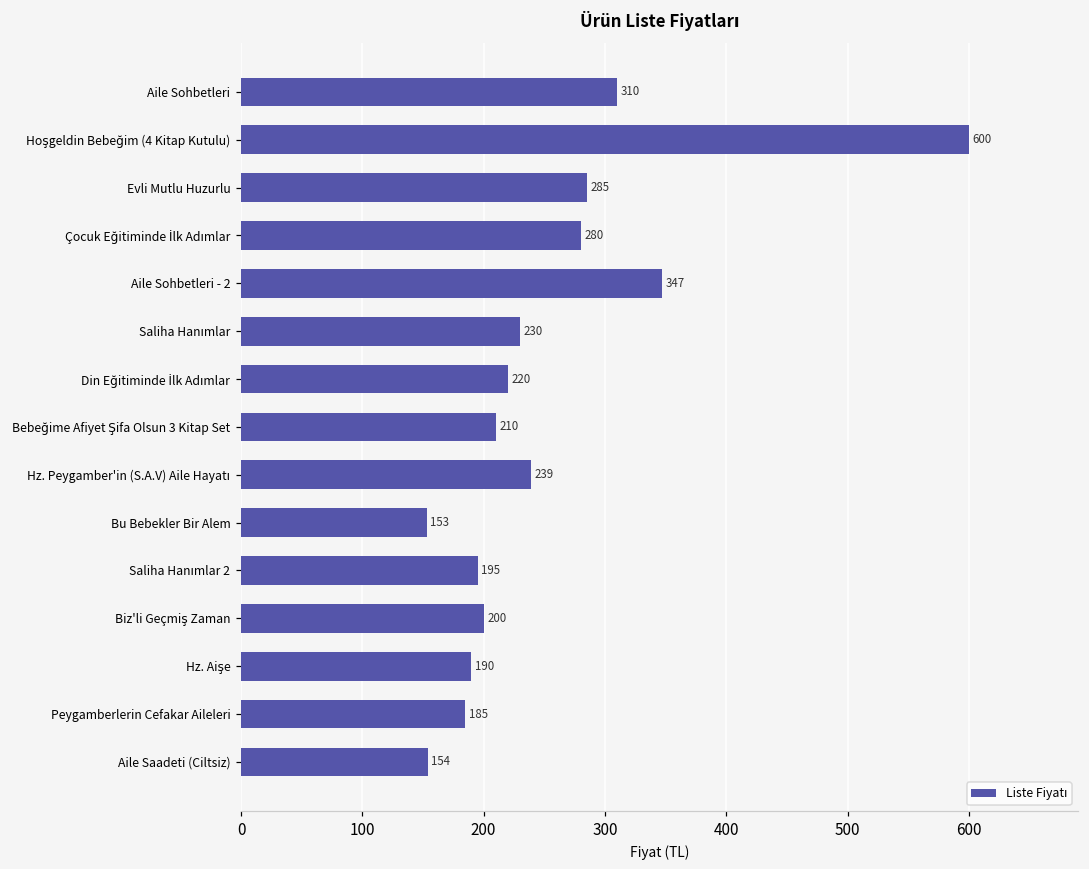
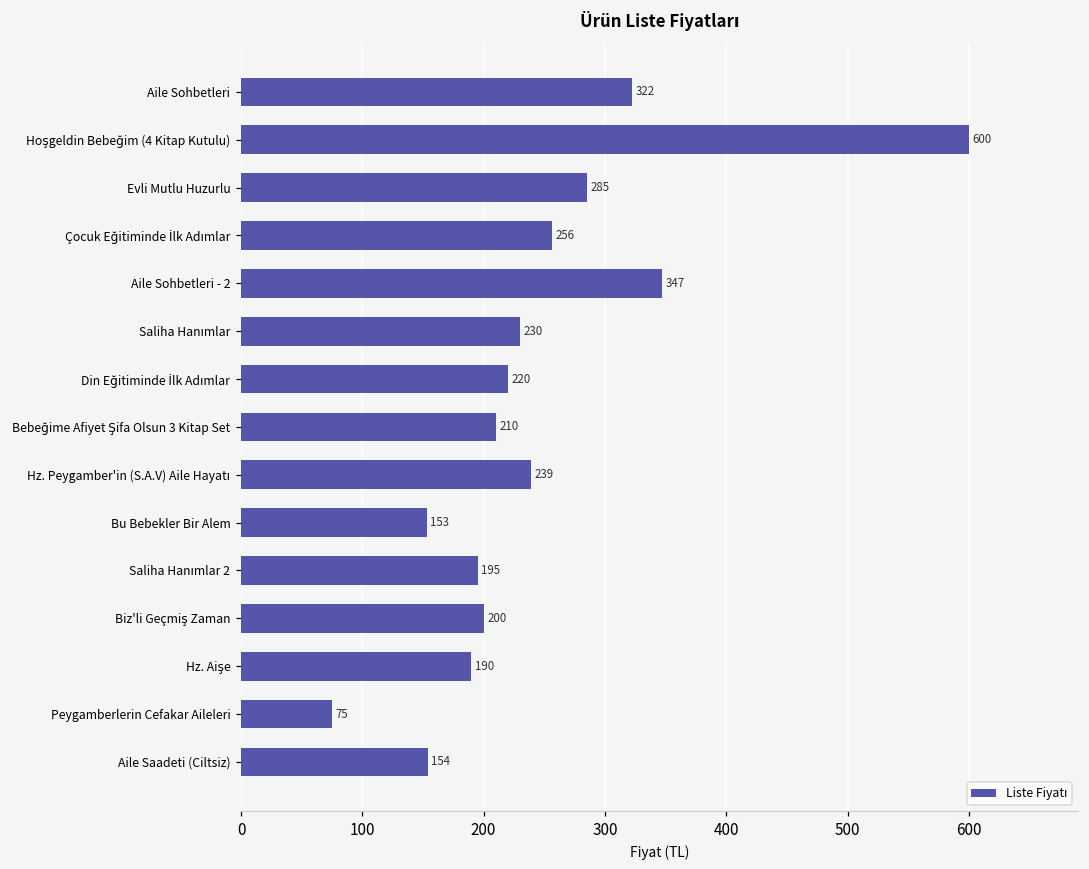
  {
-   "Aile Sohbetleri": 310,
+   "Aile Sohbetleri": 322,
    "Hoşgeldin Bebeğim (4 Kitap Kutulu)": 600,
    "Evli Mutlu Huzurlu": 285,
-   "Çocuk Eğitiminde İlk Adımlar": 280,
+   "Çocuk Eğitiminde İlk Adımlar": 256,
    "Aile Sohbetleri - 2": 347,
    "Saliha Hanımlar": 230,
    "Din Eğitiminde İlk Adımlar": 220,
    "Bebeğime Afiyet Şifa Olsun 3 Kitap Set": 210,
    "Hz. Peygamber'in (S.A.V) Aile Hayatı": 239,
    "Bu Bebekler Bir Alem": 153,
    "Saliha Hanımlar 2": 195,
    "Biz'li Geçmiş Zaman": 200,
    "Hz. Aişe": 190,
-   "Peygamberlerin Cefakar Aileleri": 185,
+   "Peygamberlerin Cefakar Aileleri": 75,
    "Aile Saadeti (Ciltsiz)": 154
  }
